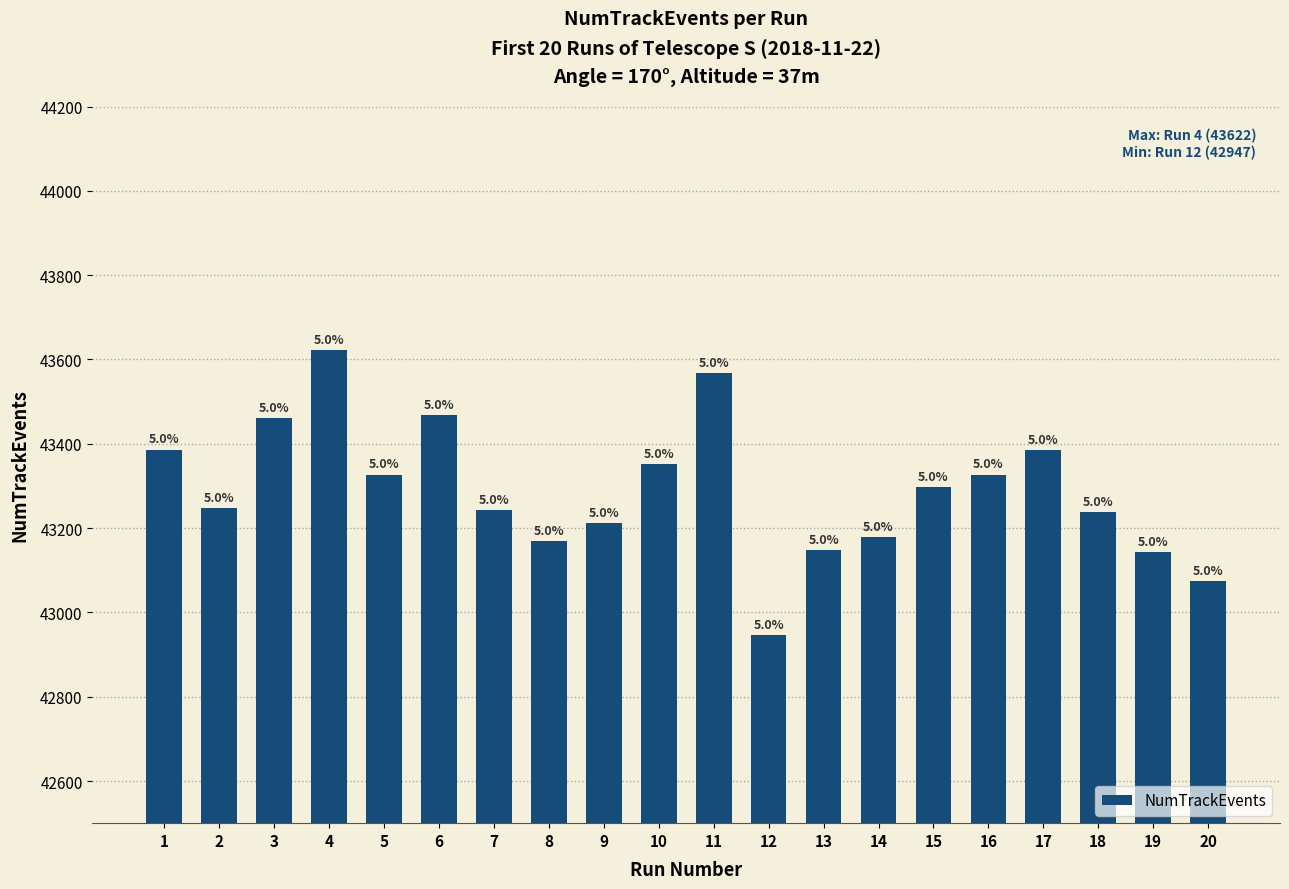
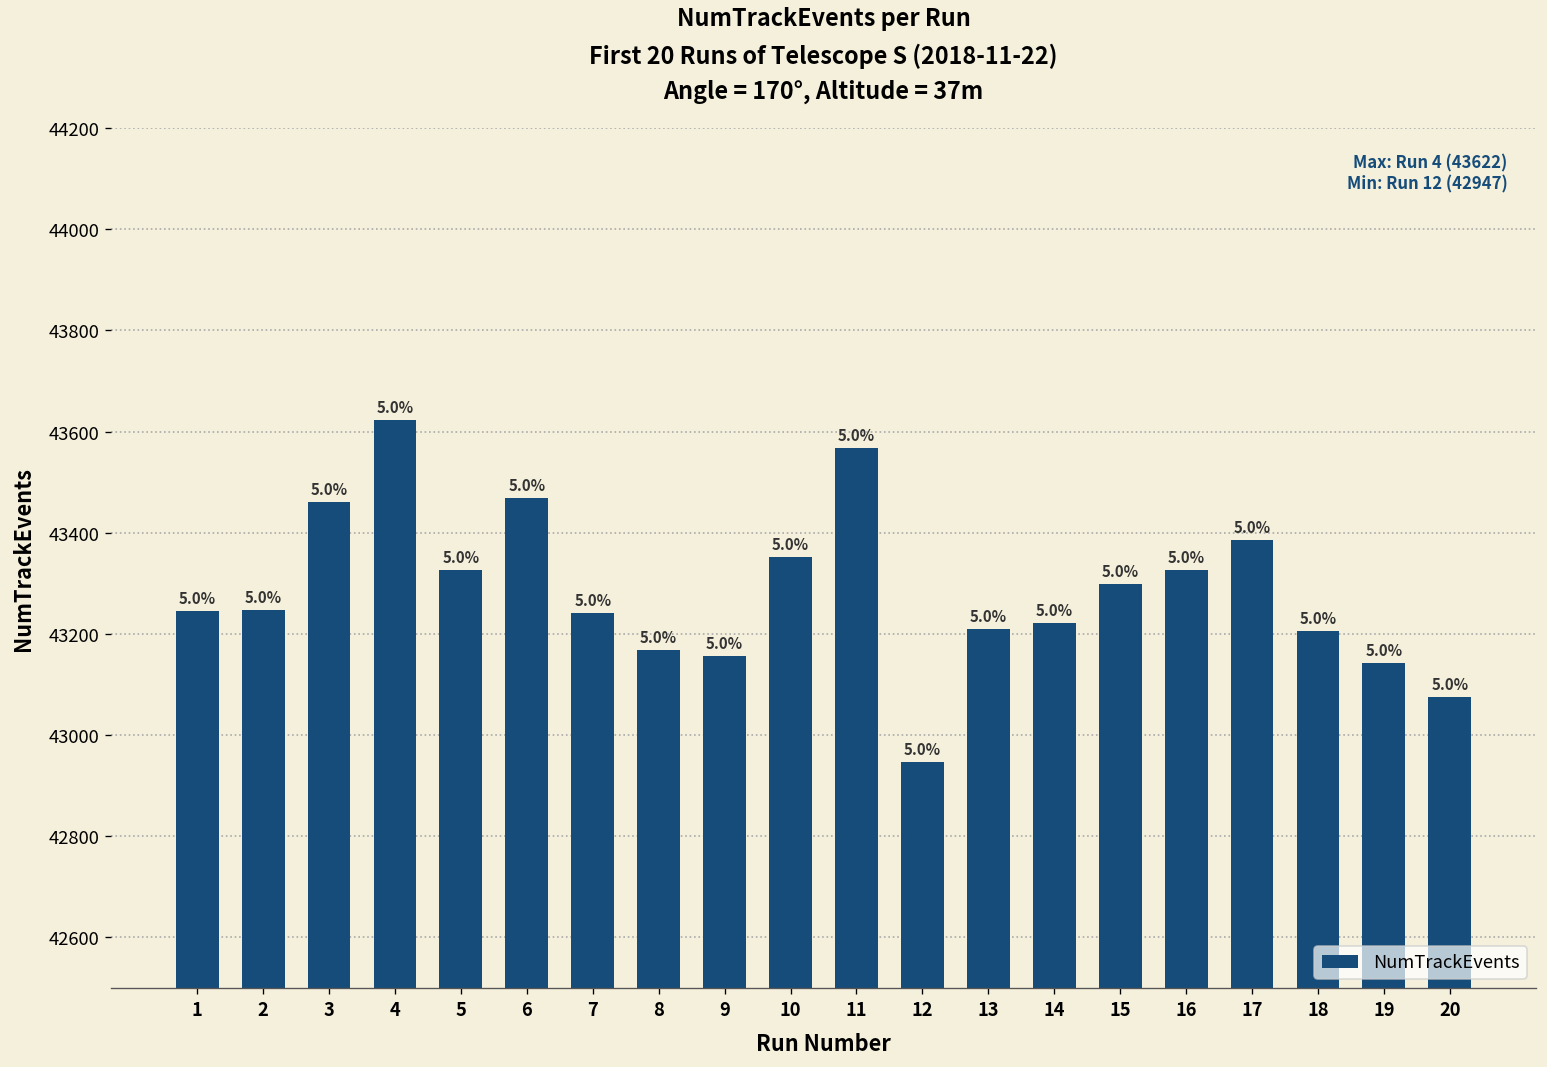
  {
-   "1": 43390,
-   "9": 43210,
-   "13": 43150,
-   "14": 43180,
-   "18": 43240
+   "1": 43250,
+   "9": 43160,
+   "13": 43210,
+   "14": 43220,
+   "18": 43210
  }
